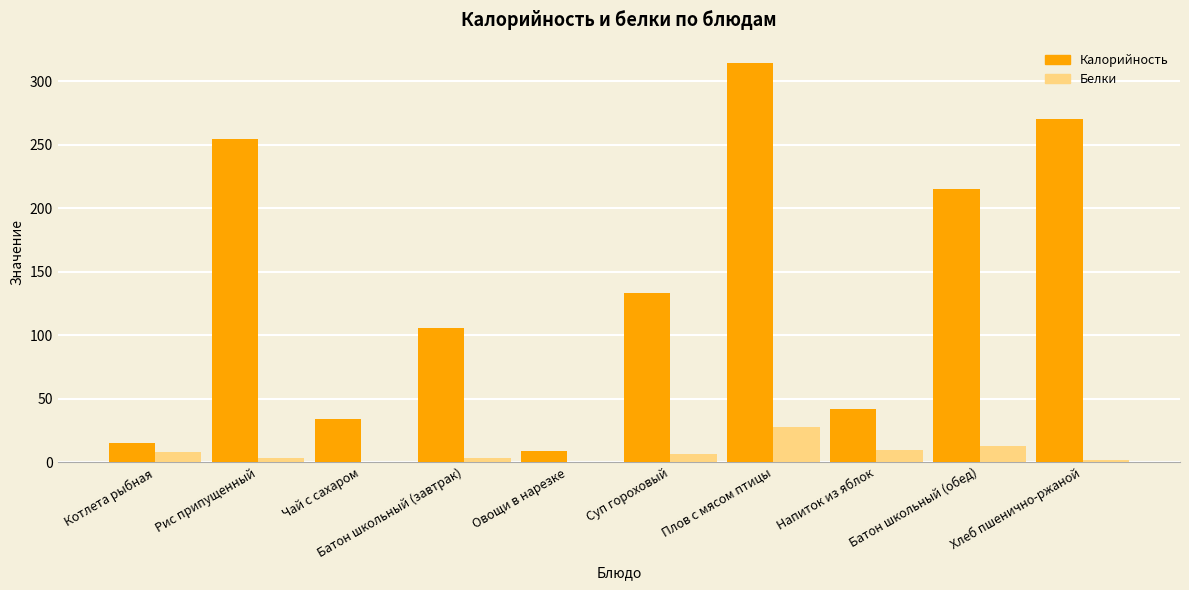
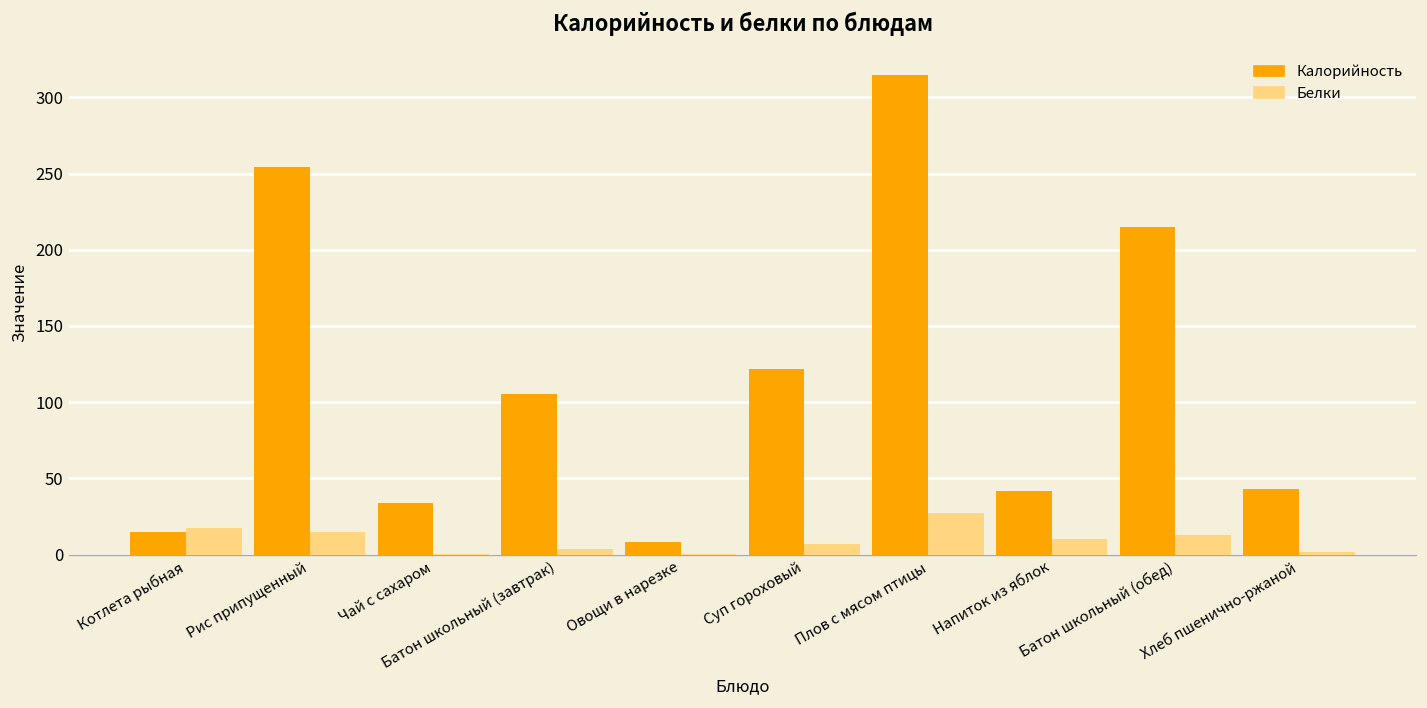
  {
    "Калорийность": {
      "Котлета рыбная": 15,
      "Рис припущенный": 254,
      "Чай с сахаром": 34,
      "Батон школьный (завтрак)": 106,
      "Овощи в нарезке": 8,
-     "Суп гороховый": 133,
+     "Суп гороховый": 122,
      "Плов с мясом птицы": 315,
      "Напиток из яблок": 42,
      "Батон школьный (обед)": 215,
-     "Хлеб пшенично-ржаной": 271
+     "Хлеб пшенично-ржаной": 43
    },
    "Белки": {
-     "Котлета рыбная": 8,
-     "Рис припущенный": 4,
+     "Котлета рыбная": 18,
+     "Рис припущенный": 15,
      "Батон школьный (завтрак)": 3,
      "Суп гороховый": 7,
      "Плов с мясом птицы": 27,
      "Напиток из яблок": 10,
      "Батон школьный (обед)": 13
    }
  }
